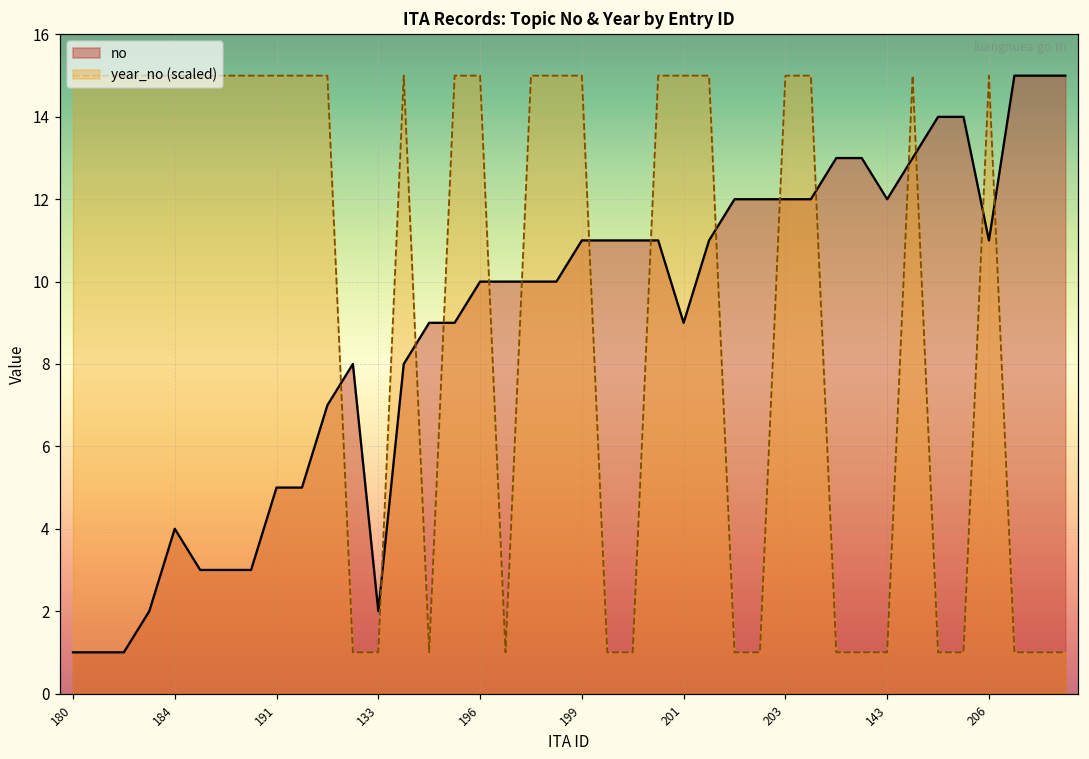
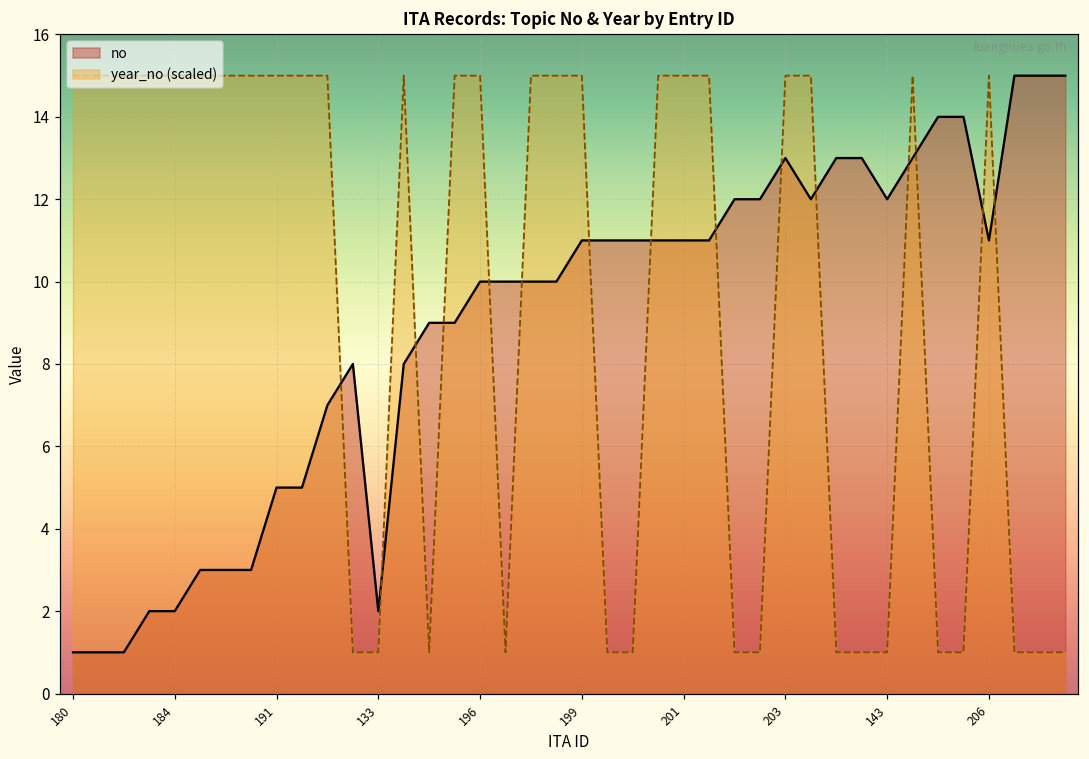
  {
    "no": {
      "180": 1,
-     "184": 4,
+     "184": 2,
      "191": 5,
      "133": 2,
      "196": 10,
      "199": 11,
-     "201": 9,
-     "203": 12,
+     "201": 11,
+     "203": 13,
      "143": 12,
      "206": 11
    },
    "year_no (scaled)": {
      "191": 15,
      "133": 1,
      "196": 15,
      "199": 15,
      "201": 15,
      "203": 15,
      "143": 1,
      "206": 15
    }
  }
